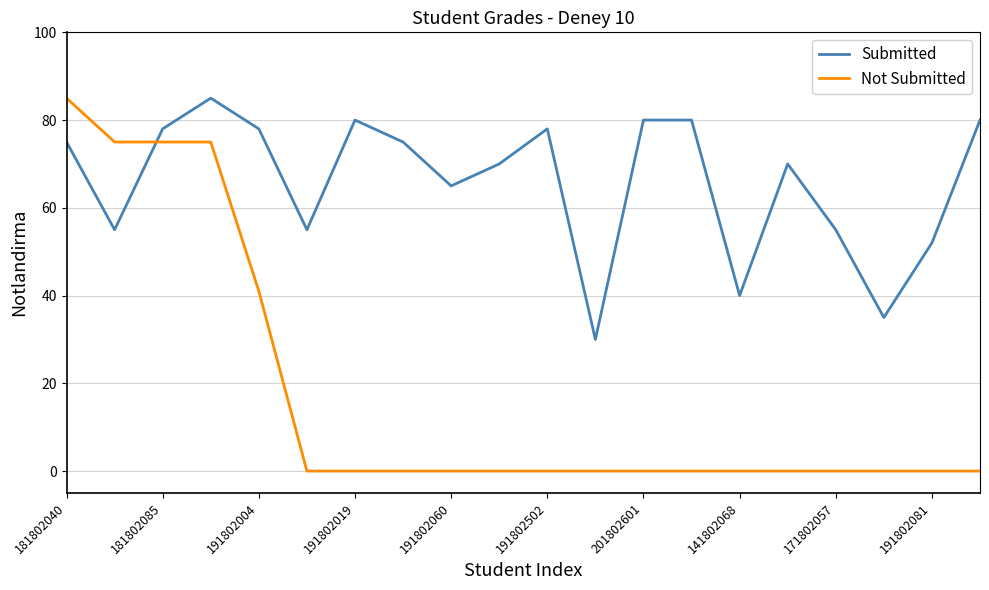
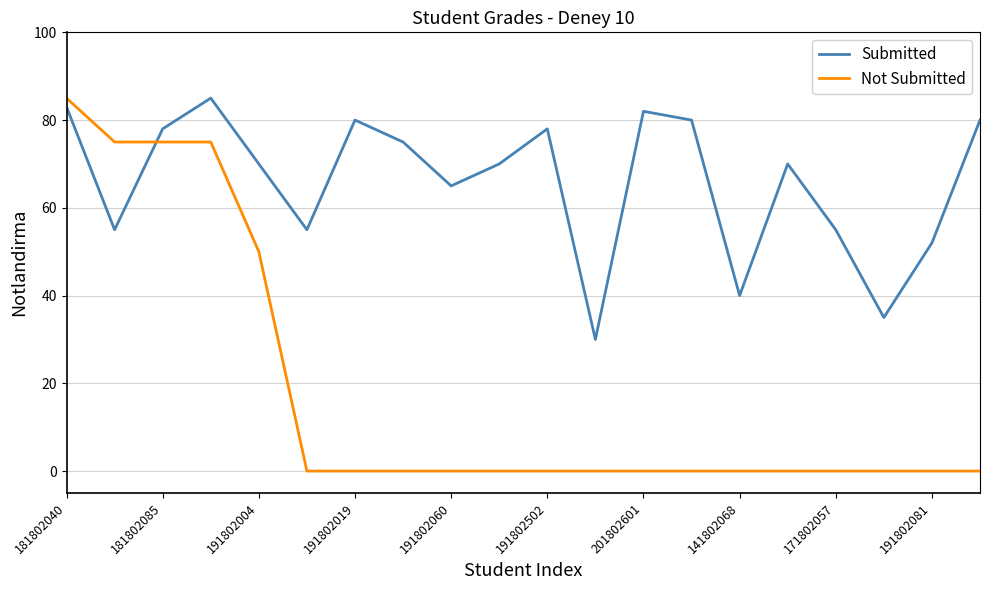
  {
    "Submitted": {
-     "181802040": 75,
+     "181802040": 83,
      "181802085": 78,
-     "191802004": 78,
+     "191802004": 70,
      "191802019": 80,
      "191802060": 65,
      "191802502": 78,
-     "201802601": 80,
+     "201802601": 82,
      "141802068": 40,
      "171802057": 55,
      "191802081": 52
    },
    "Not Submitted": {
      "181802040": 85,
      "181802085": 75,
-     "191802004": 41,
+     "191802004": 50,
      "191802019": 0,
      "191802060": 0,
      "191802502": 0,
      "201802601": 0,
      "141802068": 0,
      "171802057": 0,
      "191802081": 0
    }
  }
